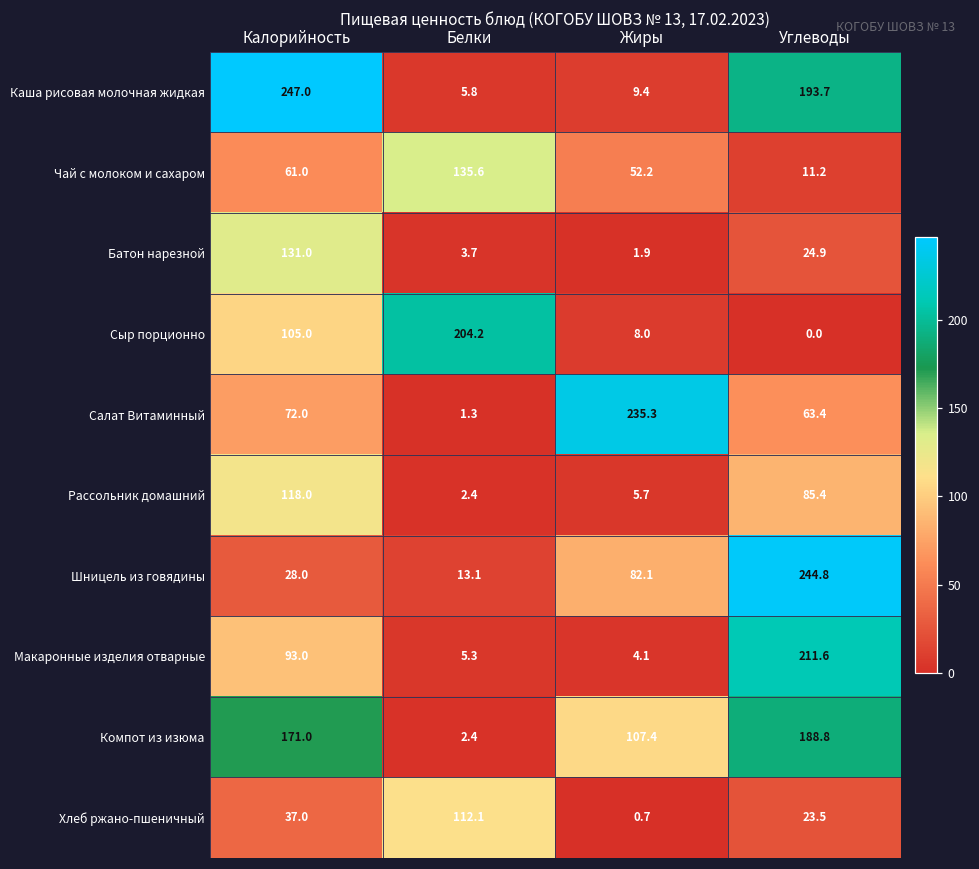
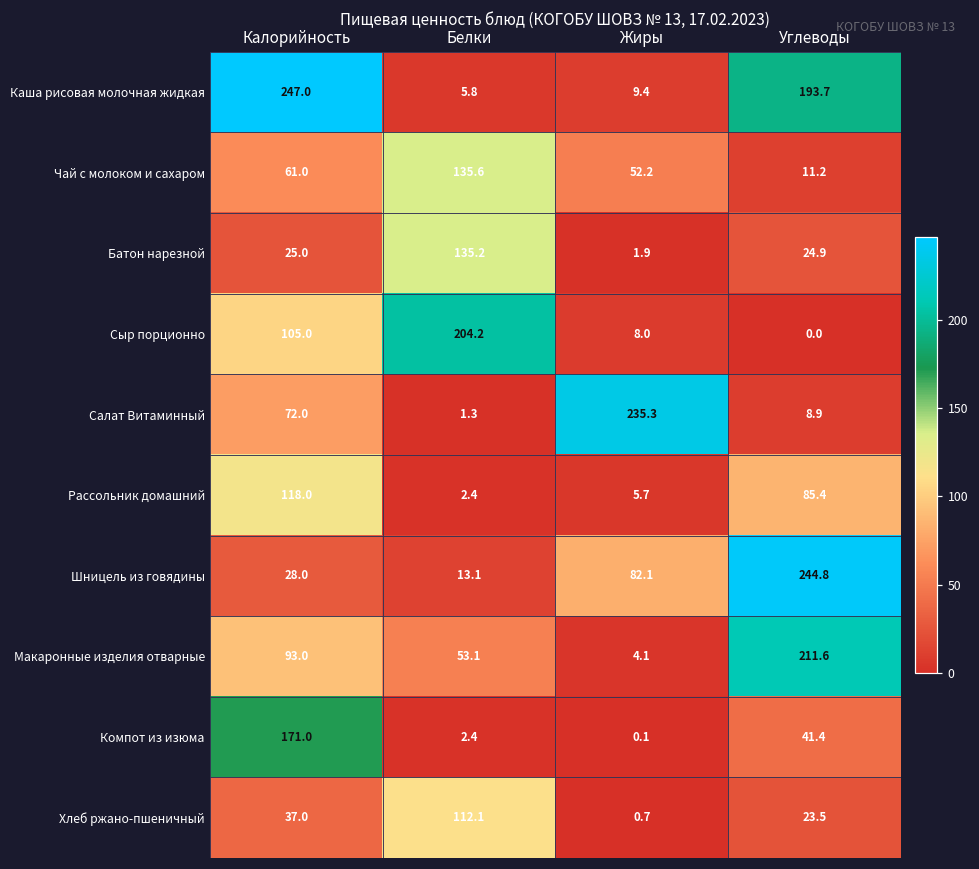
  {
    "Каша рисовая молочная жидкая": {
      "Калорийность": 247.0,
      "Белки": 5.8,
      "Жиры": 9.4,
      "Углеводы": 193.7
    },
    "Чай с молоком и сахаром": {
      "Калорийность": 61.0,
      "Белки": 135.6,
      "Жиры": 52.2,
      "Углеводы": 11.2
    },
    "Батон нарезной": {
-     "Калорийность": 131.0,
-     "Белки": 3.7,
+     "Калорийность": 25.0,
+     "Белки": 135.2,
      "Жиры": 1.9,
      "Углеводы": 24.9
    },
    "Сыр порционно": {
      "Калорийность": 105.0,
      "Белки": 204.2,
      "Жиры": 8.0,
      "Углеводы": 0.0
    },
    "Салат Витаминный": {
      "Калорийность": 72.0,
      "Белки": 1.3,
      "Жиры": 235.3,
-     "Углеводы": 63.4
+     "Углеводы": 8.9
    },
    "Рассольник домашний": {
      "Калорийность": 118.0,
      "Белки": 2.4,
      "Жиры": 5.7,
      "Углеводы": 85.4
    },
    "Шницель из говядины": {
      "Калорийность": 28.0,
      "Белки": 13.1,
      "Жиры": 82.1,
      "Углеводы": 244.8
    },
    "Макаронные изделия отварные": {
      "Калорийность": 93.0,
-     "Белки": 5.3,
+     "Белки": 53.1,
      "Жиры": 4.1,
      "Углеводы": 211.6
    },
    "Компот из изюма": {
      "Калорийность": 171.0,
      "Белки": 2.4,
-     "Жиры": 107.4,
-     "Углеводы": 188.8
+     "Жиры": 0.1,
+     "Углеводы": 41.4
    },
    "Хлеб ржано-пшеничный": {
      "Калорийность": 37.0,
      "Белки": 112.1,
      "Жиры": 0.7,
      "Углеводы": 23.5
    }
  }
